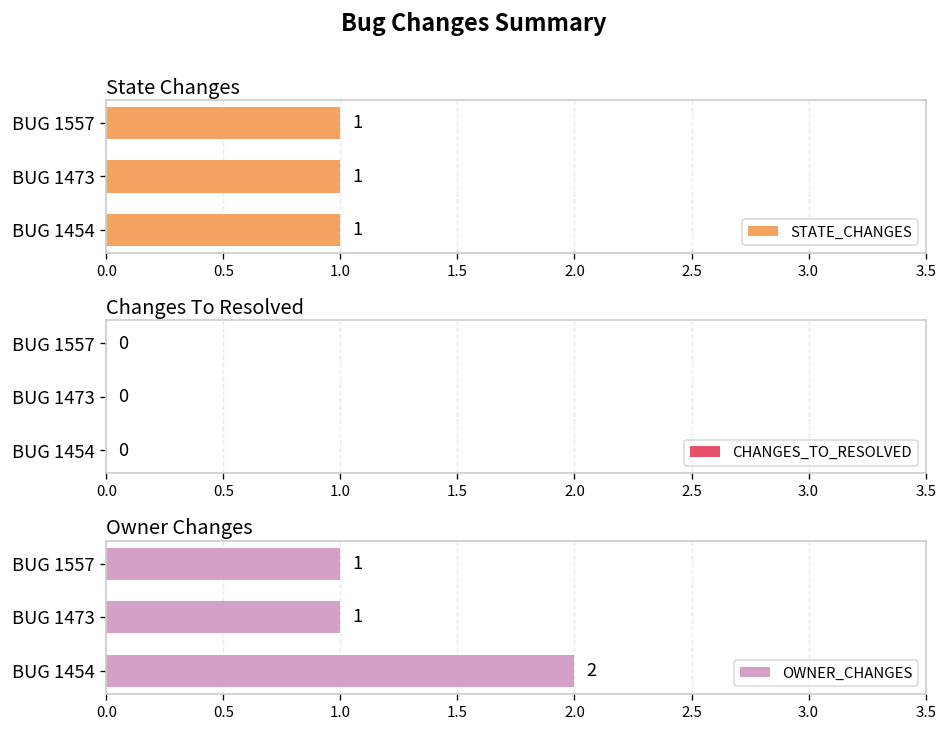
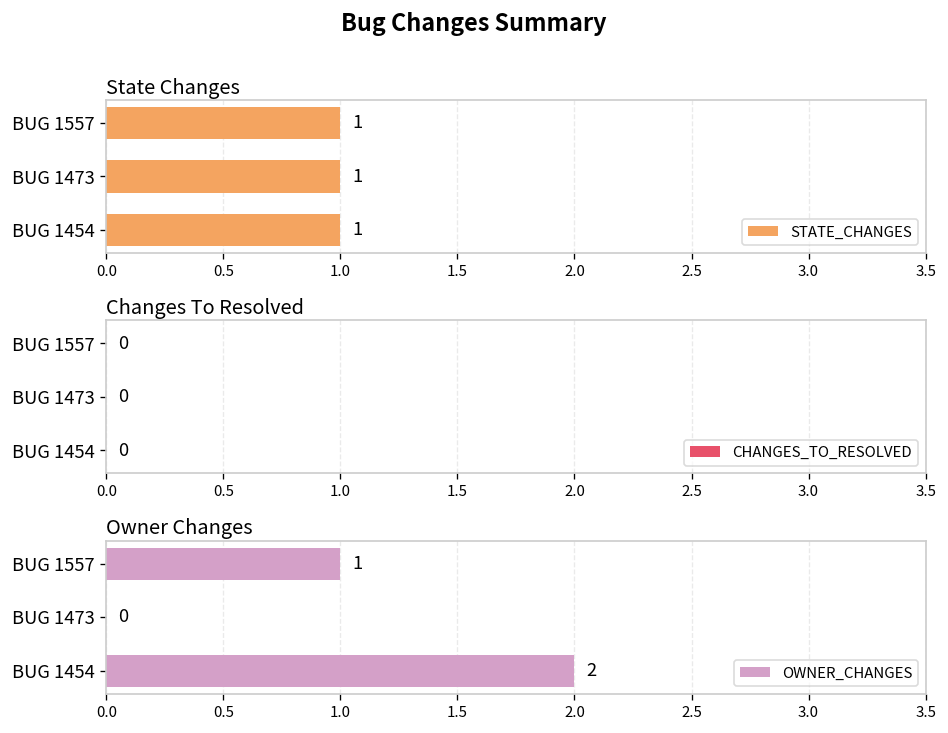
  {
    "State Changes": {
      "BUG 1557": 1,
      "BUG 1473": 1,
      "BUG 1454": 1
    },
    "Changes To Resolved": {
      "BUG 1557": 0,
      "BUG 1473": 0,
      "BUG 1454": 0
    },
    "Owner Changes": {
      "BUG 1557": 1,
-     "BUG 1473": 1,
+     "BUG 1473": 0,
      "BUG 1454": 2
    }
  }
